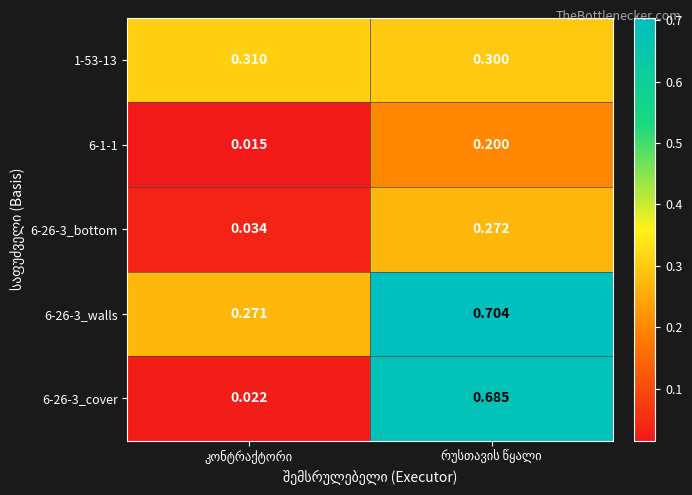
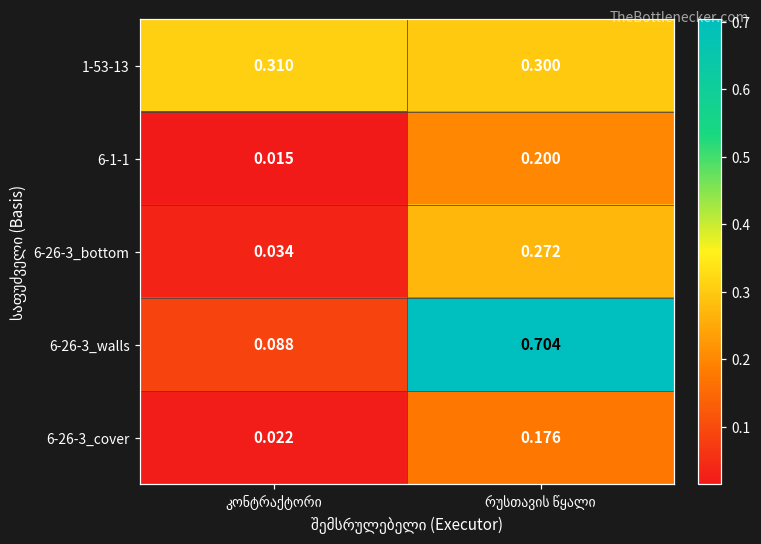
  {
    "1-53-13": {
      "კონტრაქტორი": 0.310,
      "რუსთავის წყალი": 0.300
    },
    "6-1-1": {
      "კონტრაქტორი": 0.015,
      "რუსთავის წყალი": 0.200
    },
    "6-26-3_bottom": {
      "კონტრაქტორი": 0.034,
      "რუსთავის წყალი": 0.272
    },
    "6-26-3_walls": {
-     "კონტრაქტორი": 0.271,
+     "კონტრაქტორი": 0.088,
      "რუსთავის წყალი": 0.704
    },
    "6-26-3_cover": {
      "კონტრაქტორი": 0.022,
-     "რუსთავის წყალი": 0.685
+     "რუსთავის წყალი": 0.176
    }
  }
